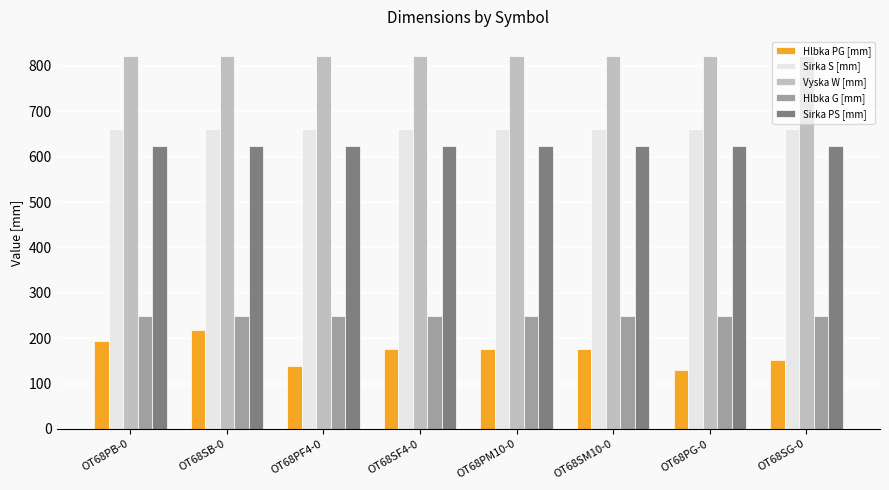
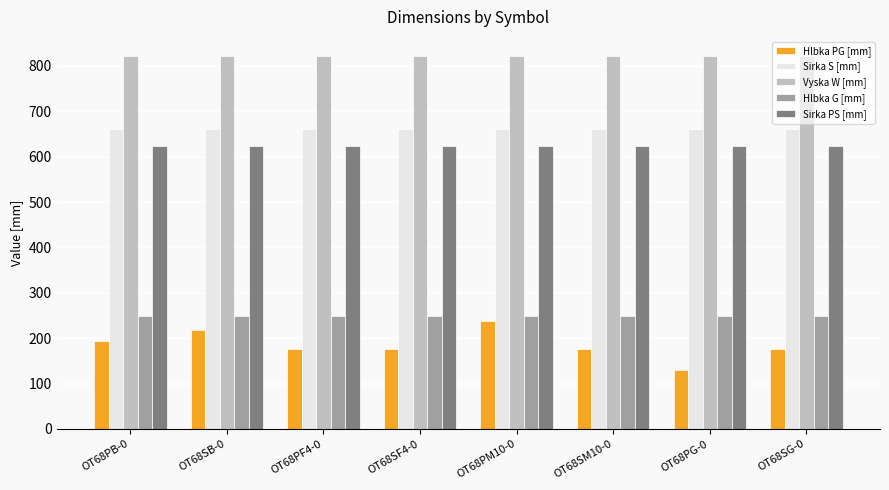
  {
    "Hlbka PG [mm]": {
      "OT68PB-0": 190,
      "OT68SB-0": 220,
-     "OT68PF4-0": 140,
+     "OT68PF4-0": 180,
      "OT68SF4-0": 180,
-     "OT68PM10-0": 180,
+     "OT68PM10-0": 240,
      "OT68SM10-0": 180,
      "OT68PG-0": 130,
-     "OT68SG-0": 150
+     "OT68SG-0": 180
    },
    "Sirka S [mm]": {
      "OT68PB-0": 660,
      "OT68SB-0": 660,
      "OT68PF4-0": 660,
      "OT68SF4-0": 660,
      "OT68PM10-0": 660,
      "OT68SM10-0": 660,
      "OT68PG-0": 660,
      "OT68SG-0": 660
    }
  }
